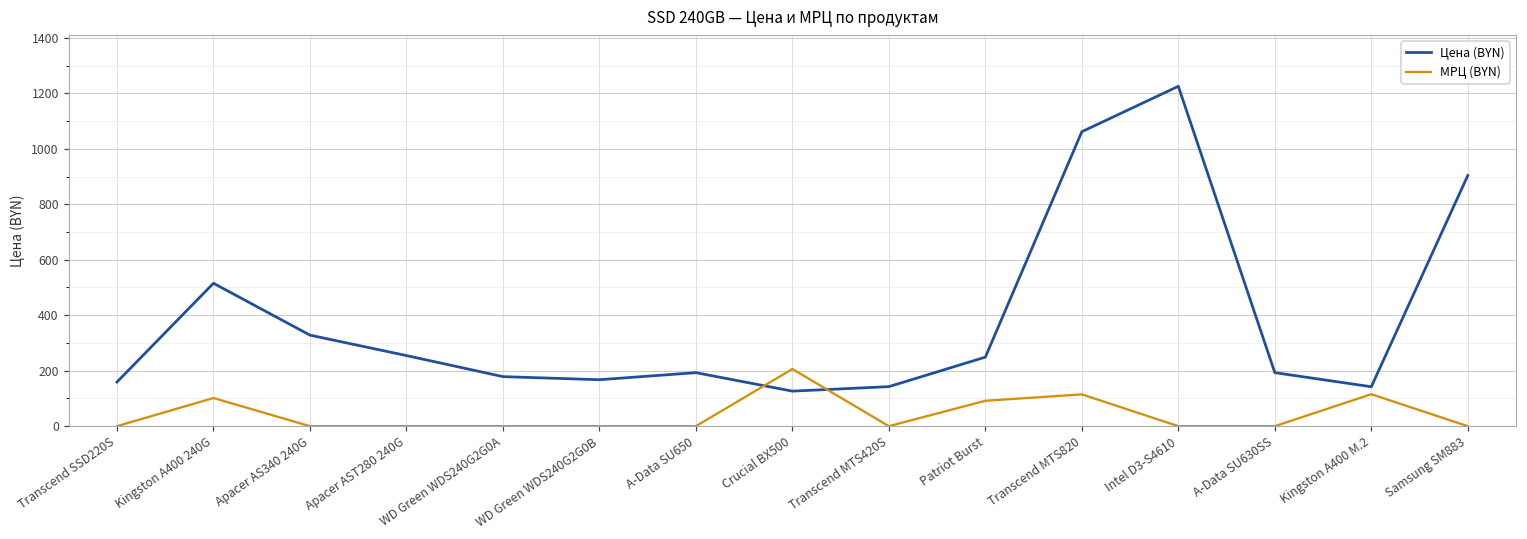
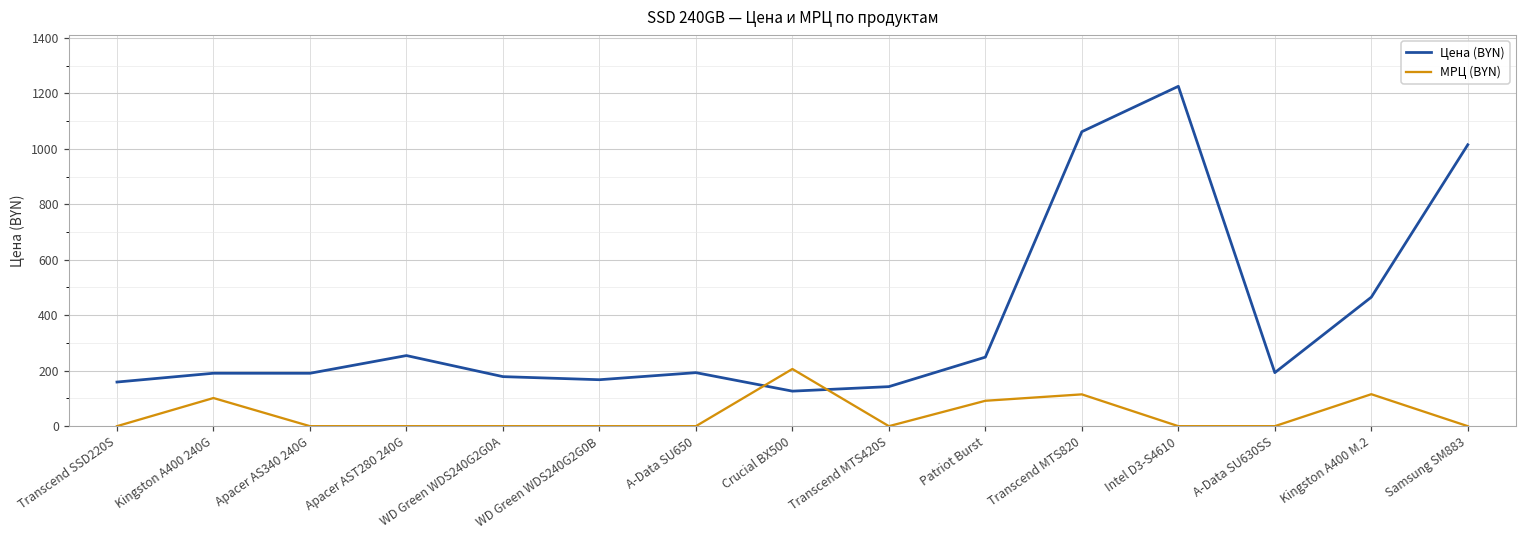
  {
    "Цена (BYN)": {
      "Transcend SSD220S": 160,
-     "Kingston A400 240G": 520,
-     "Apacer AS340 240G": 330,
+     "Kingston A400 240G": 190,
+     "Apacer AS340 240G": 190,
      "Apacer AST280 240G": 250,
      "WD Green WDS240G2G0A": 180,
      "WD Green WDS240G2G0B": 170,
      "A-Data SU650": 190,
      "Crucial BX500": 130,
      "Transcend MTS420S": 140,
      "Patriot Burst": 250,
      "Transcend MTS820": 1060,
      "Intel D3-S4610": 1230,
      "A-Data SU630SS": 190,
-     "Kingston A400 M.2": 140,
-     "Samsung SM883": 900
+     "Kingston A400 M.2": 470,
+     "Samsung SM883": 1010
    },
    "МРЦ (BYN)": {
      "Transcend SSD220S": 0,
      "Kingston A400 240G": 100,
      "Apacer AS340 240G": 0,
      "Apacer AST280 240G": 0,
      "WD Green WDS240G2G0A": 0,
      "WD Green WDS240G2G0B": 0,
      "A-Data SU650": 0,
      "Crucial BX500": 210,
      "Transcend MTS420S": 0,
      "Patriot Burst": 90,
      "Transcend MTS820": 110,
      "Intel D3-S4610": 0,
      "A-Data SU630SS": 0,
      "Kingston A400 M.2": 120,
      "Samsung SM883": 0
    }
  }
